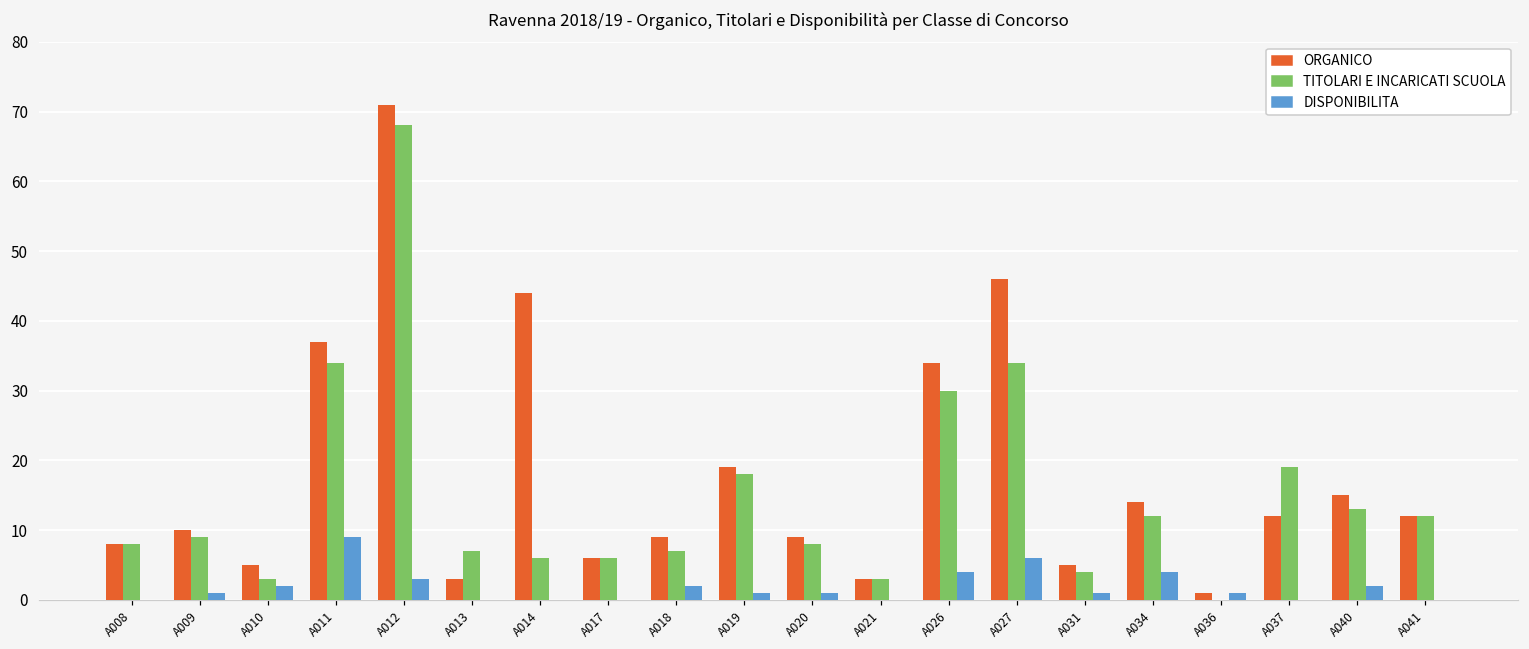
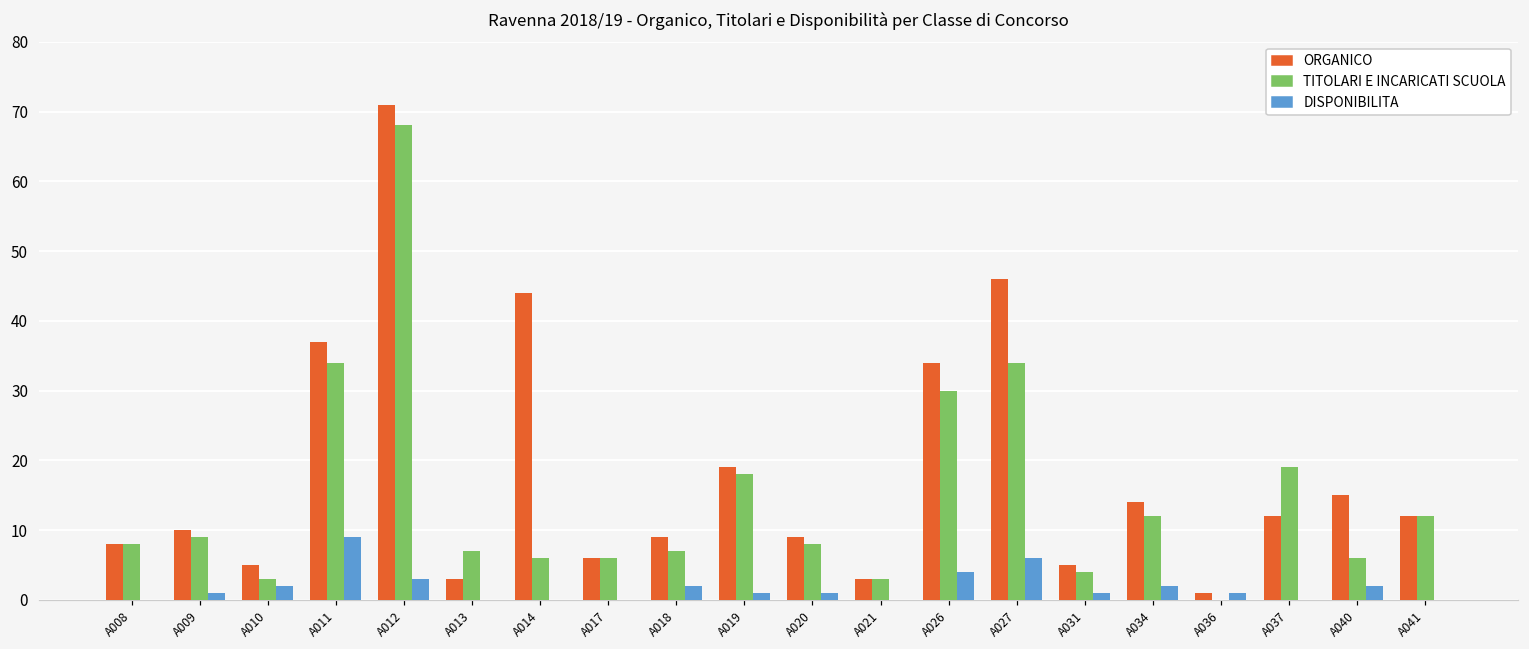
  {
    "ORGANICO": {
      "A008": 8,
      "A009": 10,
      "A010": 5,
      "A011": 37,
      "A012": 71,
      "A013": 3,
      "A014": 44,
      "A017": 6,
      "A018": 9,
      "A019": 19,
      "A020": 9,
      "A021": 3,
      "A026": 34,
      "A027": 46,
      "A031": 5,
      "A034": 14,
      "A036": 1,
      "A037": 12,
      "A040": 15,
      "A041": 12
    },
    "TITOLARI E INCARICATI SCUOLA": {
      "A008": 8,
      "A009": 9,
      "A010": 3,
      "A011": 34,
      "A012": 68,
      "A013": 7,
      "A014": 6,
      "A017": 6,
      "A018": 7,
      "A019": 18,
      "A020": 8,
      "A021": 3,
      "A026": 30,
      "A027": 34,
      "A031": 4,
      "A034": 12,
      "A036": 0,
      "A037": 19,
-     "A040": 13,
+     "A040": 6,
      "A041": 12
    },
    "DISPONIBILITA": {
      "A008": 0,
      "A009": 1,
      "A010": 2,
      "A011": 9,
      "A012": 3,
      "A013": 0,
      "A014": 0,
      "A017": 0,
      "A018": 2,
      "A019": 1,
      "A020": 1,
      "A021": 0,
      "A026": 4,
      "A027": 6,
      "A031": 1,
-     "A034": 4,
+     "A034": 2,
      "A036": 1,
      "A037": 0,
      "A040": 2,
      "A041": 0
    }
  }
